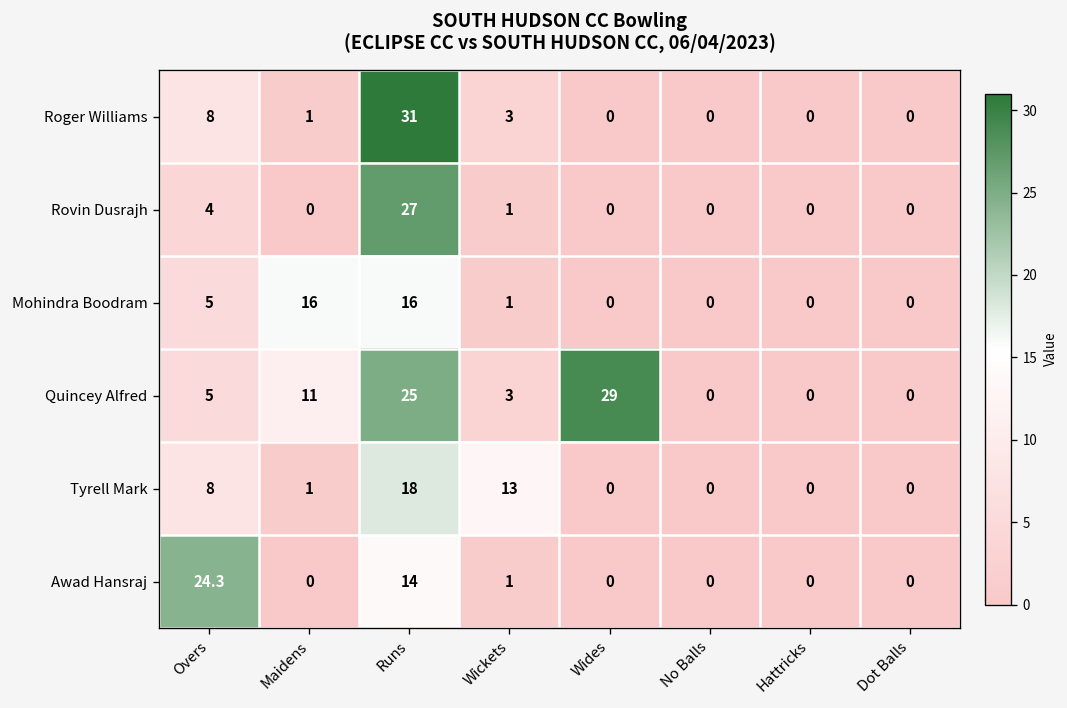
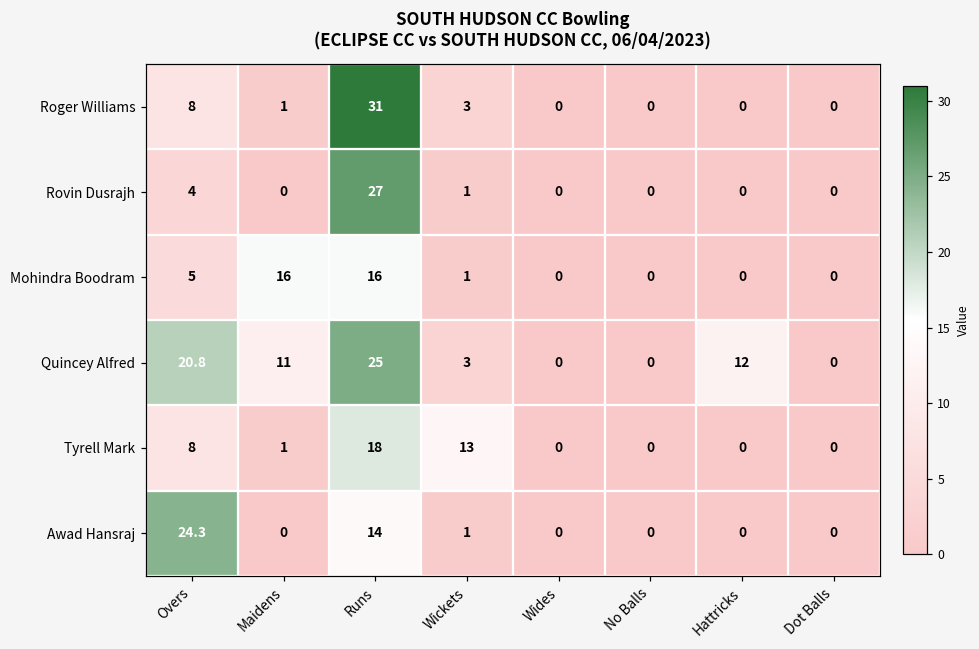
  {
    "Roger Williams": {
      "Overs": 8,
      "Maidens": 1,
      "Runs": 31,
      "Wickets": 3,
      "Wides": 0,
      "No Balls": 0,
      "Hattricks": 0,
      "Dot Balls": 0
    },
    "Rovin Dusrajh": {
      "Overs": 4,
      "Maidens": 0,
      "Runs": 27,
      "Wickets": 1,
      "Wides": 0,
      "No Balls": 0,
      "Hattricks": 0,
      "Dot Balls": 0
    },
    "Mohindra Boodram": {
      "Overs": 5,
      "Maidens": 16,
      "Runs": 16,
      "Wickets": 1,
      "Wides": 0,
      "No Balls": 0,
      "Hattricks": 0,
      "Dot Balls": 0
    },
    "Quincey Alfred": {
-     "Overs": 5,
+     "Overs": 20.8,
      "Maidens": 11,
      "Runs": 25,
      "Wickets": 3,
-     "Wides": 29,
+     "Wides": 0,
      "No Balls": 0,
-     "Hattricks": 0,
+     "Hattricks": 12,
      "Dot Balls": 0
    },
    "Tyrell Mark": {
      "Overs": 8,
      "Maidens": 1,
      "Runs": 18,
      "Wickets": 13,
      "Wides": 0,
      "No Balls": 0,
      "Hattricks": 0,
      "Dot Balls": 0
    },
    "Awad Hansraj": {
      "Overs": 24.3,
      "Maidens": 0,
      "Runs": 14,
      "Wickets": 1,
      "Wides": 0,
      "No Balls": 0,
      "Hattricks": 0,
      "Dot Balls": 0
    }
  }
